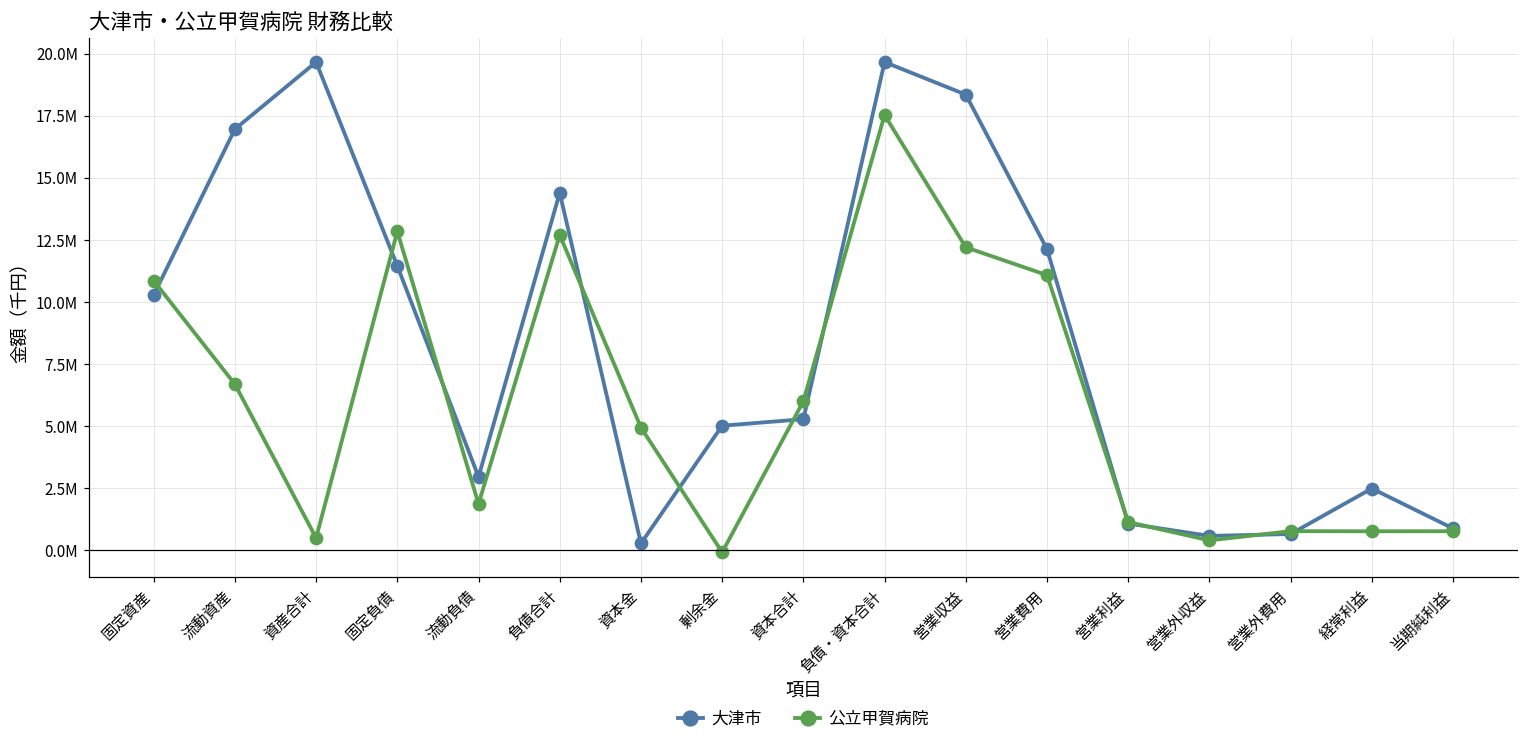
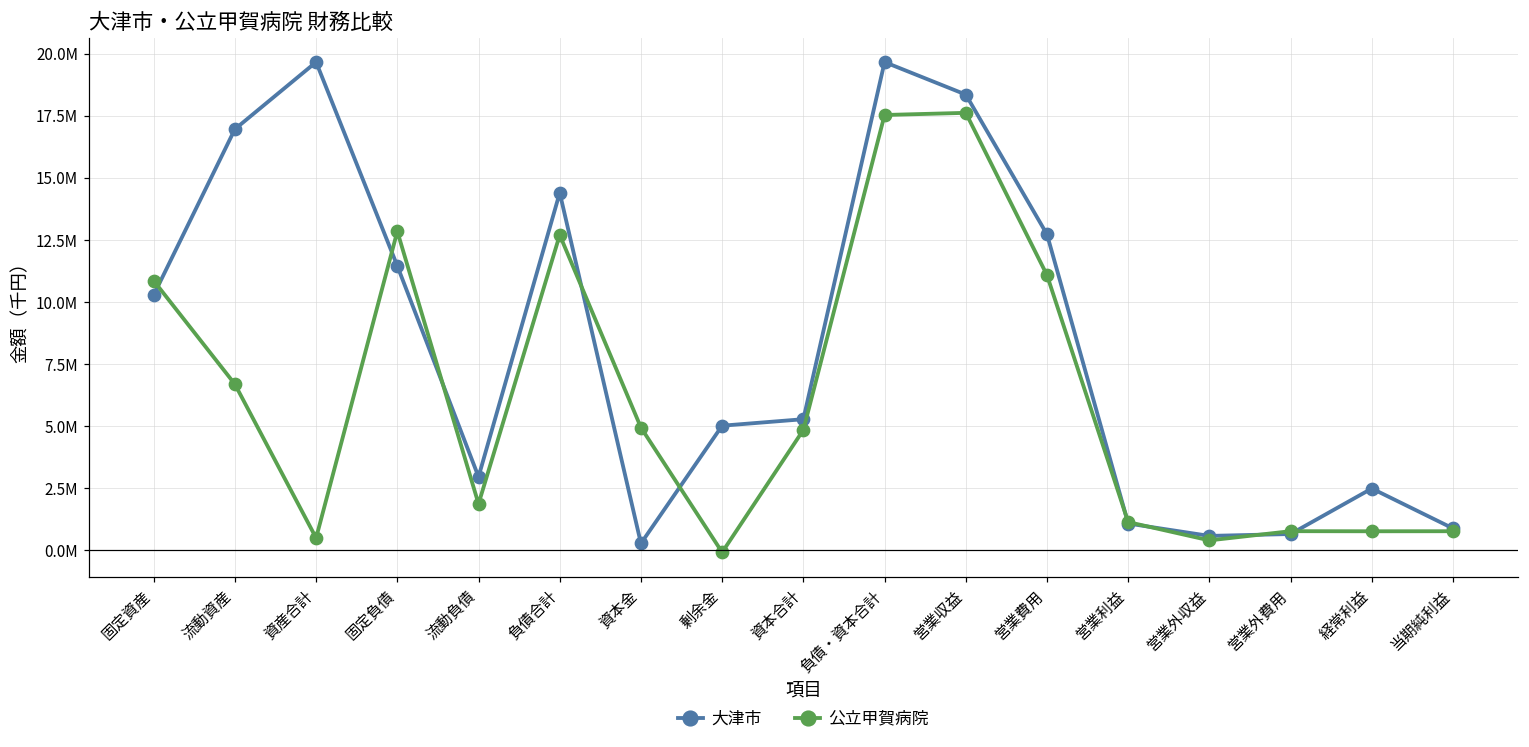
  {
    "大津市": {
      "固定資産": 10300000,
      "流動資産": 17000000,
      "資産合計": 19700000,
      "固定負債": 11400000,
      "流動負債": 2900000,
      "負債合計": 14400000,
      "資本金": 300000,
      "剰余金": 5000000,
      "資本合計": 5300000,
      "負債・資本合計": 19700000,
      "営業収益": 18400000,
-     "営業費用": 12100000,
+     "営業費用": 12700000,
      "営業外収益": 600000,
      "営業外費用": 600000,
      "経常利益": 2500000
    },
    "公立甲賀病院": {
      "固定資産": 10900000,
      "流動資産": 6700000,
      "資産合計": 500000,
      "固定負債": 12800000,
      "流動負債": 1900000,
      "負債合計": 12700000,
      "資本金": 4900000,
      "剰余金": -100000,
-     "資本合計": 6000000,
+     "資本合計": 4800000,
      "負債・資本合計": 17500000,
-     "営業収益": 12200000,
+     "営業収益": 17600000,
      "営業費用": 11100000,
      "営業外収益": 400000,
      "営業外費用": 800000,
      "経常利益": 800000
    }
  }
